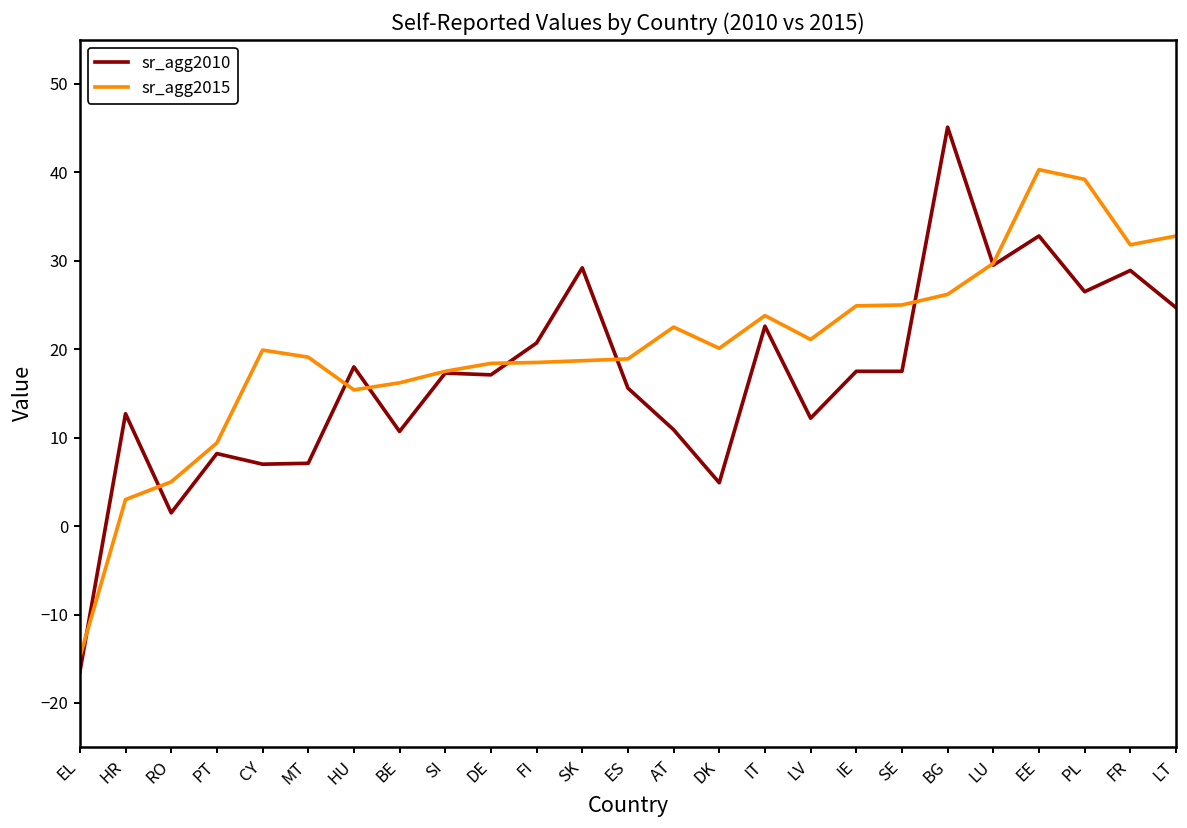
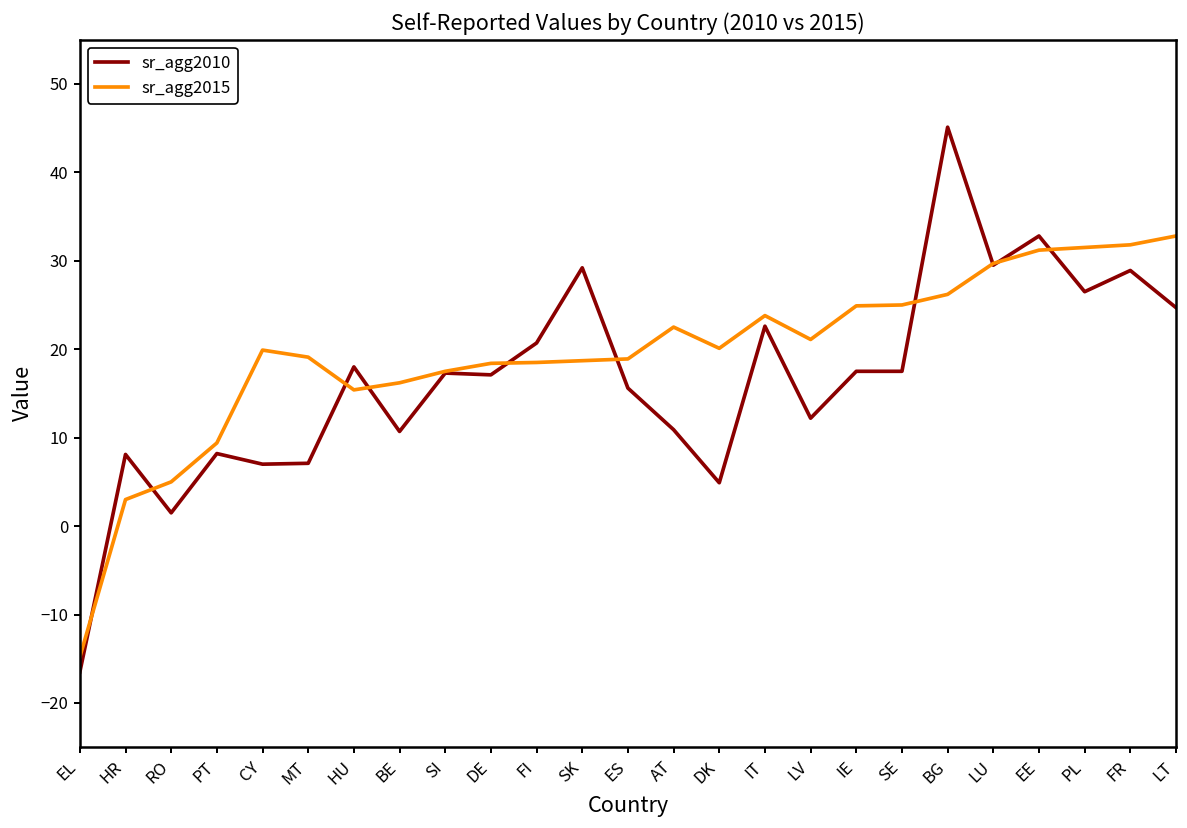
  {
    "sr_agg2010": {
      "EL": -17,
-     "HR": 13,
+     "HR": 8,
      "RO": 2,
      "PT": 8,
      "CY": 7,
      "MT": 7,
      "HU": 18,
      "BE": 11,
      "DE": 17,
      "FI": 21,
      "SK": 29,
      "ES": 16,
      "AT": 11,
      "DK": 5,
      "IT": 23,
      "LV": 12,
      "IE": 18,
      "SE": 18,
      "BG": 45,
      "EE": 33,
      "PL": 27,
      "FR": 29,
      "LT": 25
    },
    "sr_agg2015": {
      "EL": -15,
      "HR": 3,
      "RO": 5,
      "PT": 9,
      "CY": 20,
      "MT": 19,
      "HU": 15,
      "BE": 16,
      "DE": 18,
      "FI": 19,
      "SK": 19,
      "ES": 19,
      "AT": 23,
      "DK": 20,
      "IT": 24,
      "LV": 21,
      "IE": 25,
      "SE": 25,
      "BG": 26,
-     "EE": 40,
-     "PL": 39,
+     "EE": 31,
+     "PL": 32,
      "FR": 32,
      "LT": 33
    }
  }
